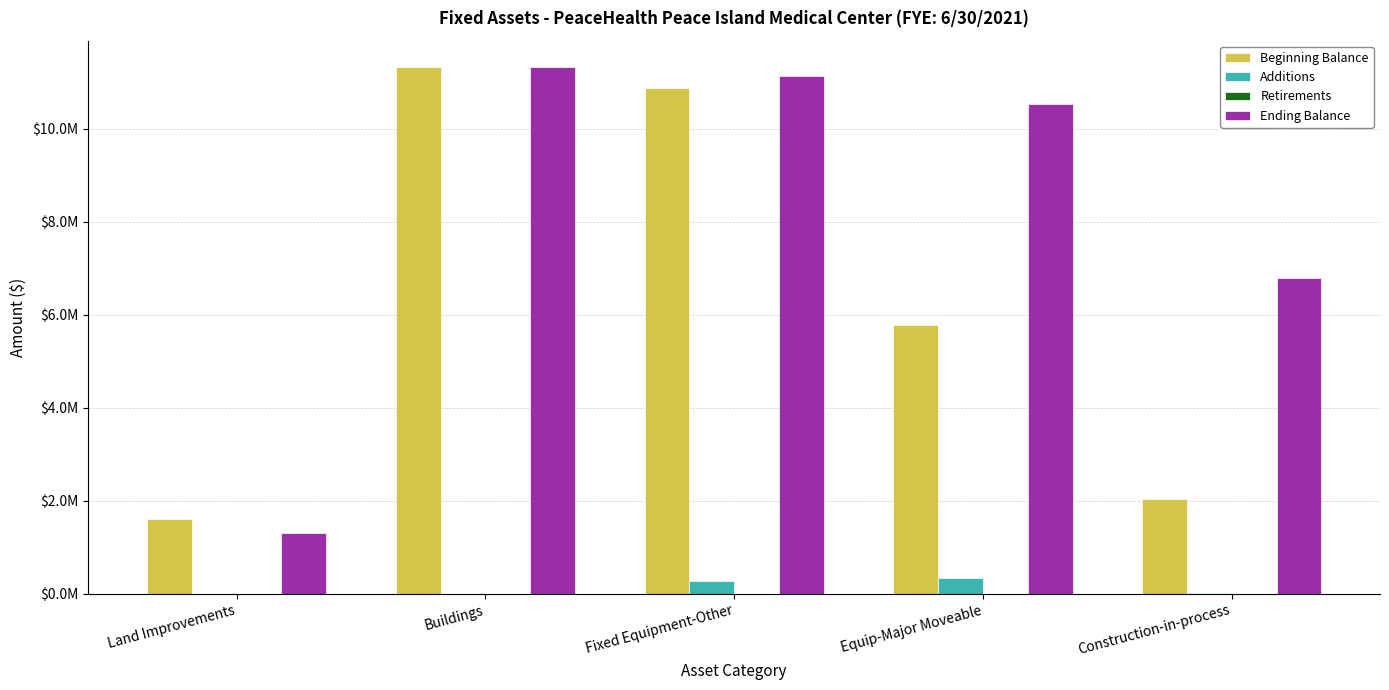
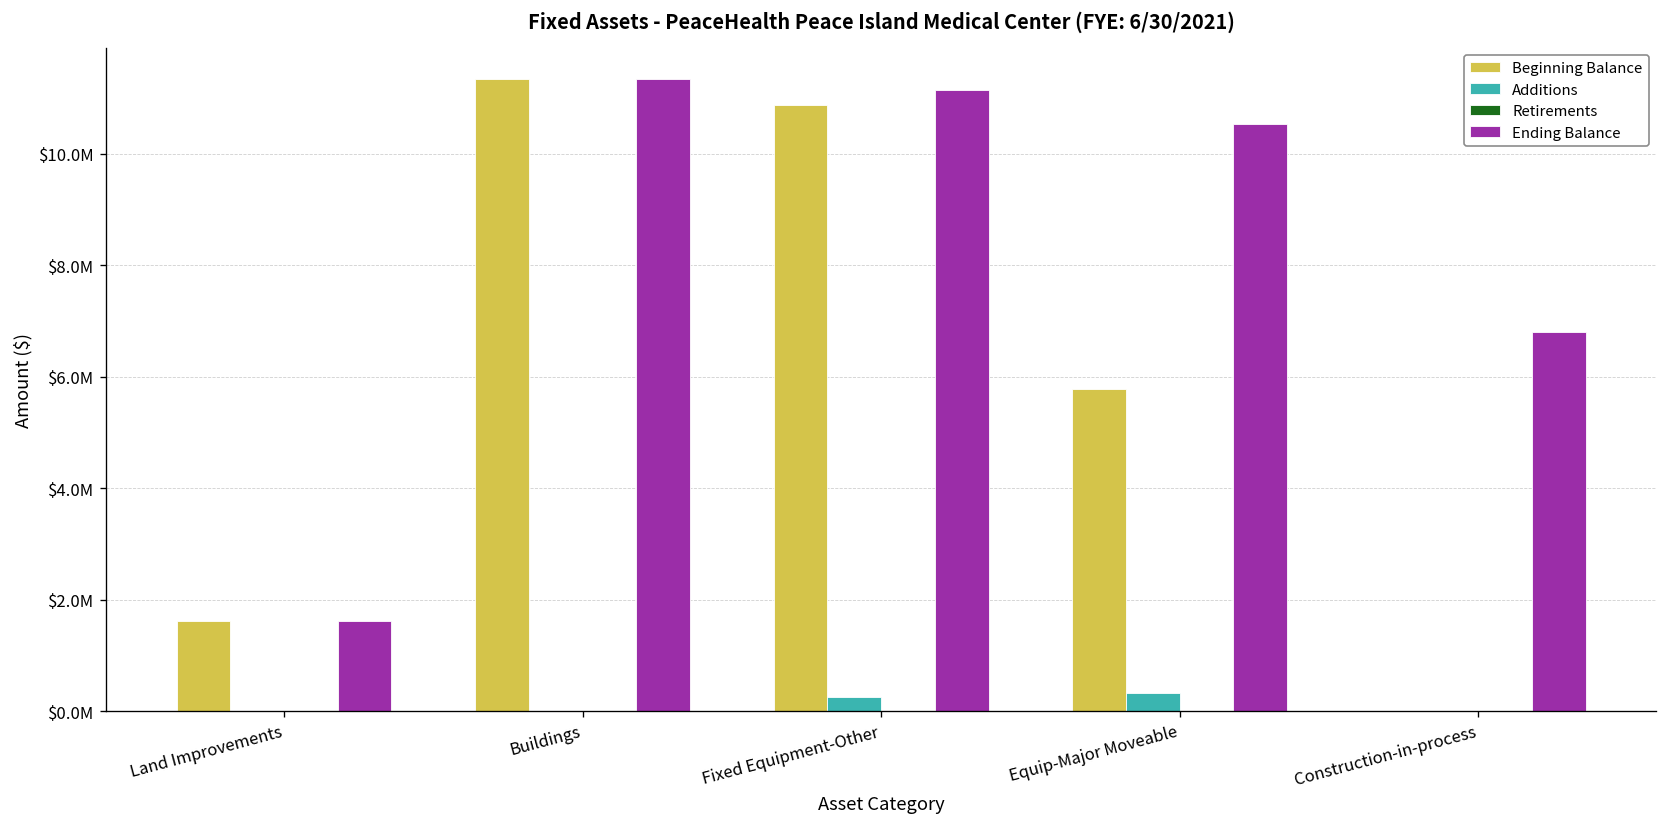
  {
    "Beginning Balance": {
      "Land Improvements": "$1600000",
      "Buildings": "$11300000",
      "Fixed Equipment-Other": "$10900000",
      "Equip-Major Moveable": "$5800000",
-     "Construction-in-process": "$2000000"
+     "Construction-in-process": "$0"
    },
    "Additions": {
      "Land Improvements": "$0",
      "Buildings": "$0",
      "Fixed Equipment-Other": "$300000",
      "Equip-Major Moveable": "$300000"
    },
    "Retirements": {
      "Land Improvements": "$0",
      "Buildings": "$0",
      "Fixed Equipment-Other": "$0",
      "Equip-Major Moveable": "$0",
      "Construction-in-process": "$0"
    },
    "Ending Balance": {
-     "Land Improvements": "$1300000",
+     "Land Improvements": "$1600000",
      "Buildings": "$11300000",
      "Fixed Equipment-Other": "$11100000",
      "Equip-Major Moveable": "$10500000",
      "Construction-in-process": "$6800000"
    }
  }
